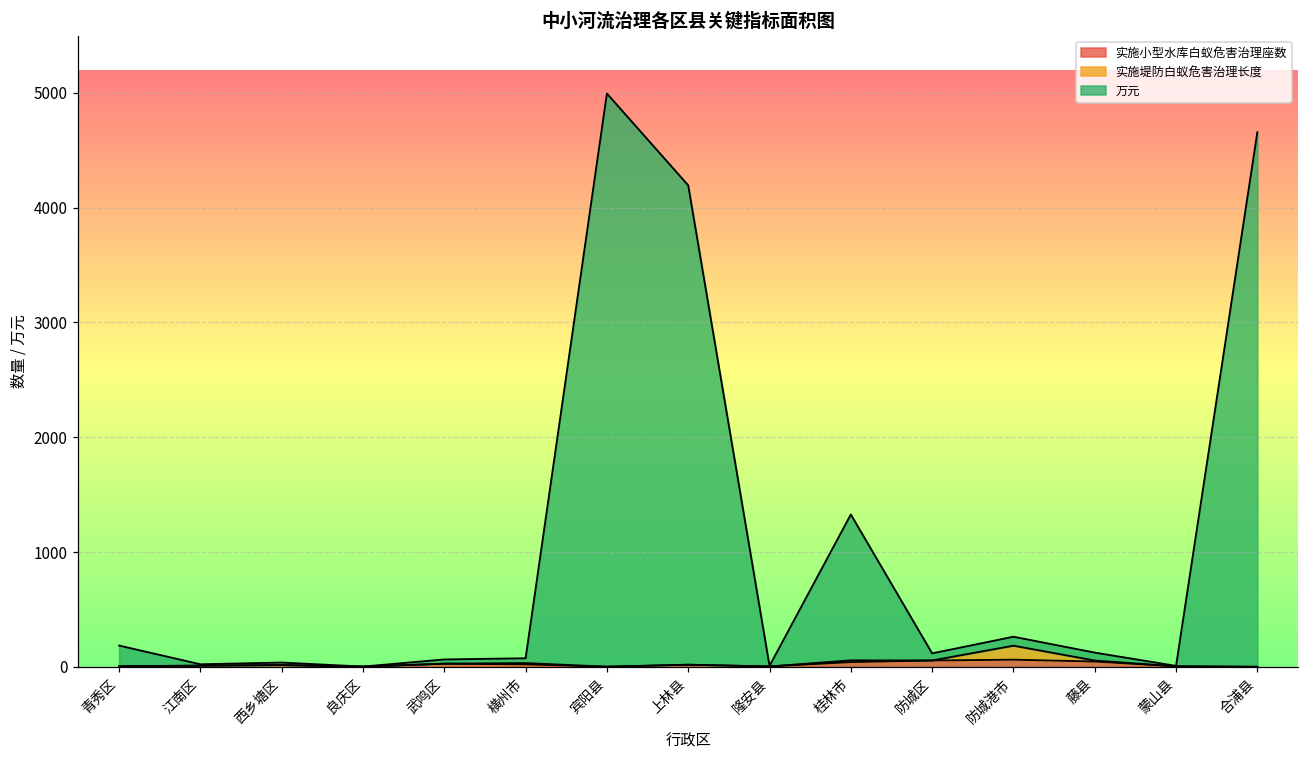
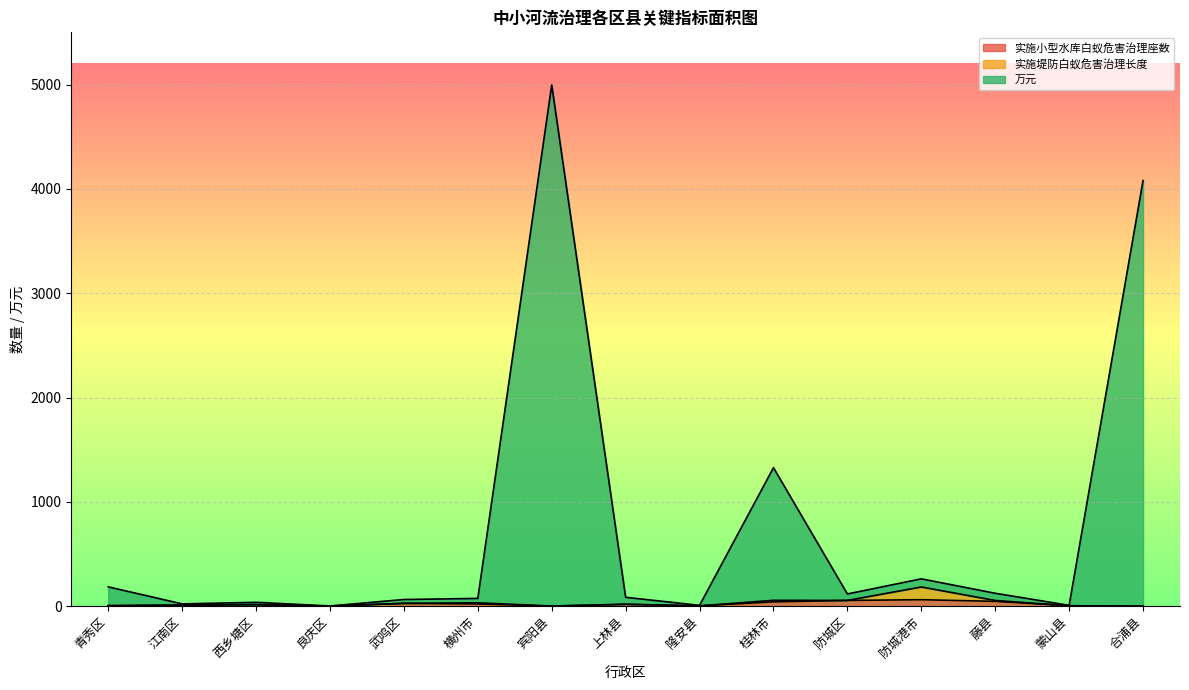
  {
    "实施小型水库白蚁危害治理座数": {
      "防城港市": 60
    },
    "实施堤防白蚁危害治理长度": {
      "防城港市": 120
    },
    "万元": {
      "青秀区": 180,
      "武鸣区": 40,
      "横州市": 40,
      "宾阳县": 4990,
-     "上林县": 4180,
+     "上林县": 70,
      "桂林市": 1270,
      "防城区": 60,
      "防城港市": 80,
      "藤县": 70,
-     "合浦县": 4660
+     "合浦县": 4080
    }
  }
